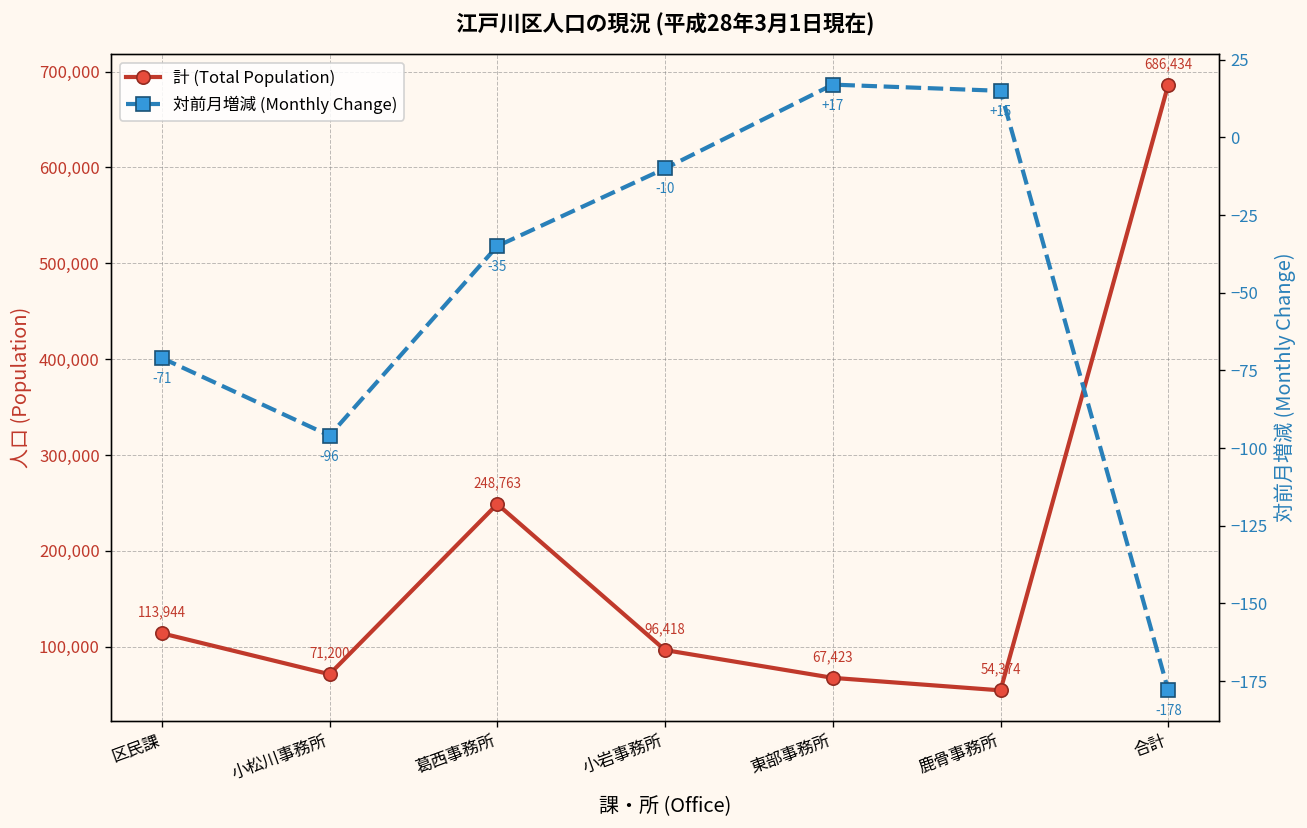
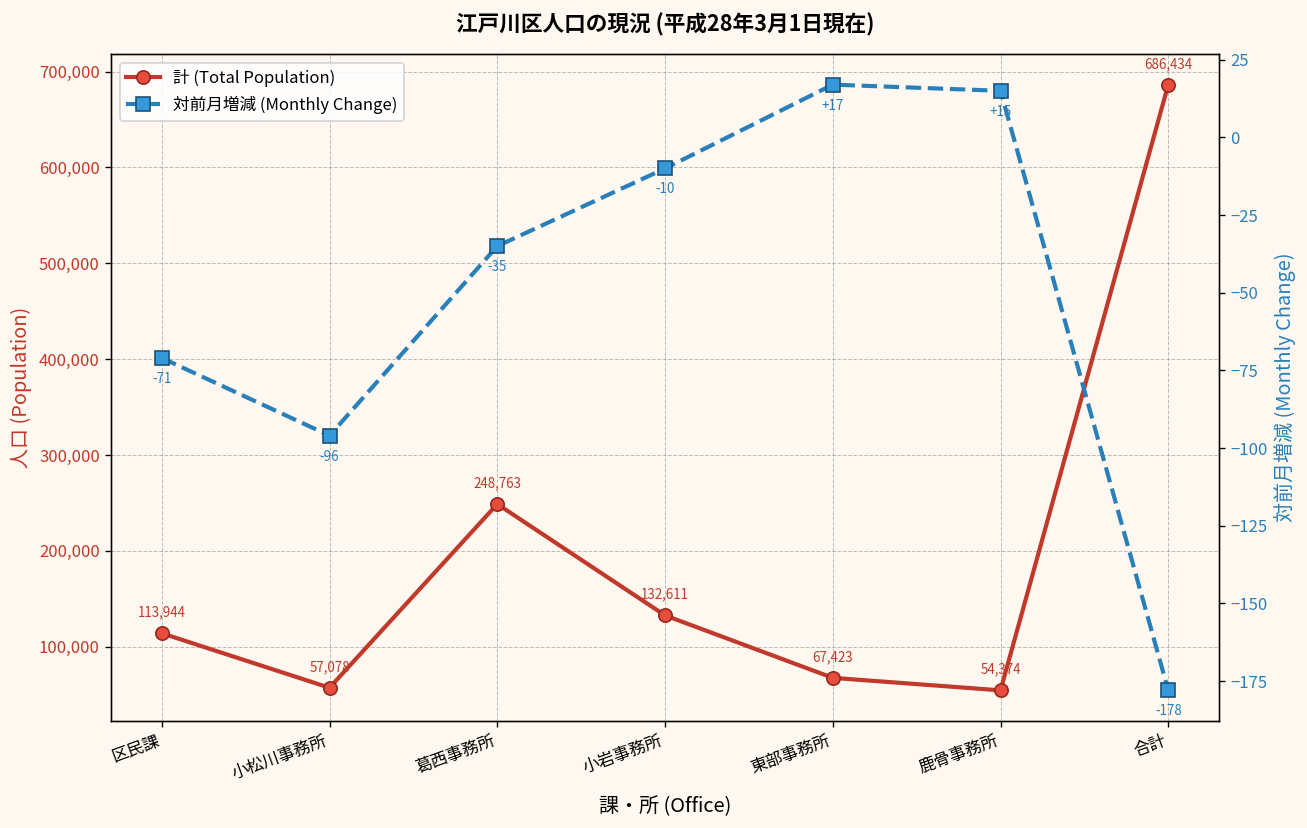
  {
    "計 (Total Population)": {
      "区民課": "113,944",
-     "小松川事務所": "71,200",
+     "小松川事務所": "57,078",
      "葛西事務所": "248,763",
-     "小岩事務所": "96,418",
+     "小岩事務所": "132,611",
      "東部事務所": "67,423",
      "鹿骨事務所": "54,374",
      "合計": "686,434"
    },
    "対前月増減 (Monthly Change)": {
      "区民課": "-71",
      "小松川事務所": "-96",
      "葛西事務所": "-35",
      "小岩事務所": "-10",
      "東部事務所": "+17",
      "鹿骨事務所": "+15",
      "合計": "-178"
    }
  }
